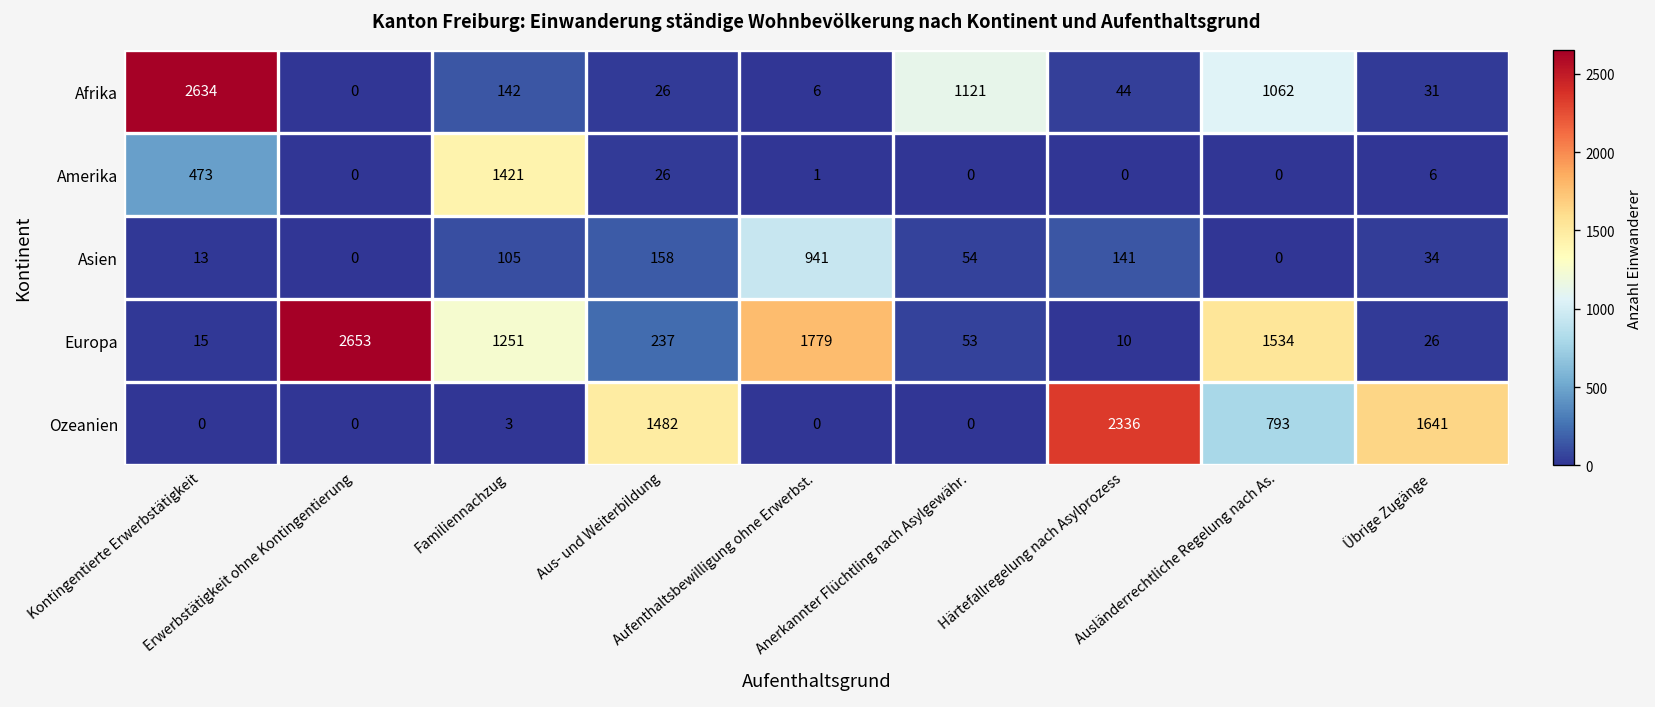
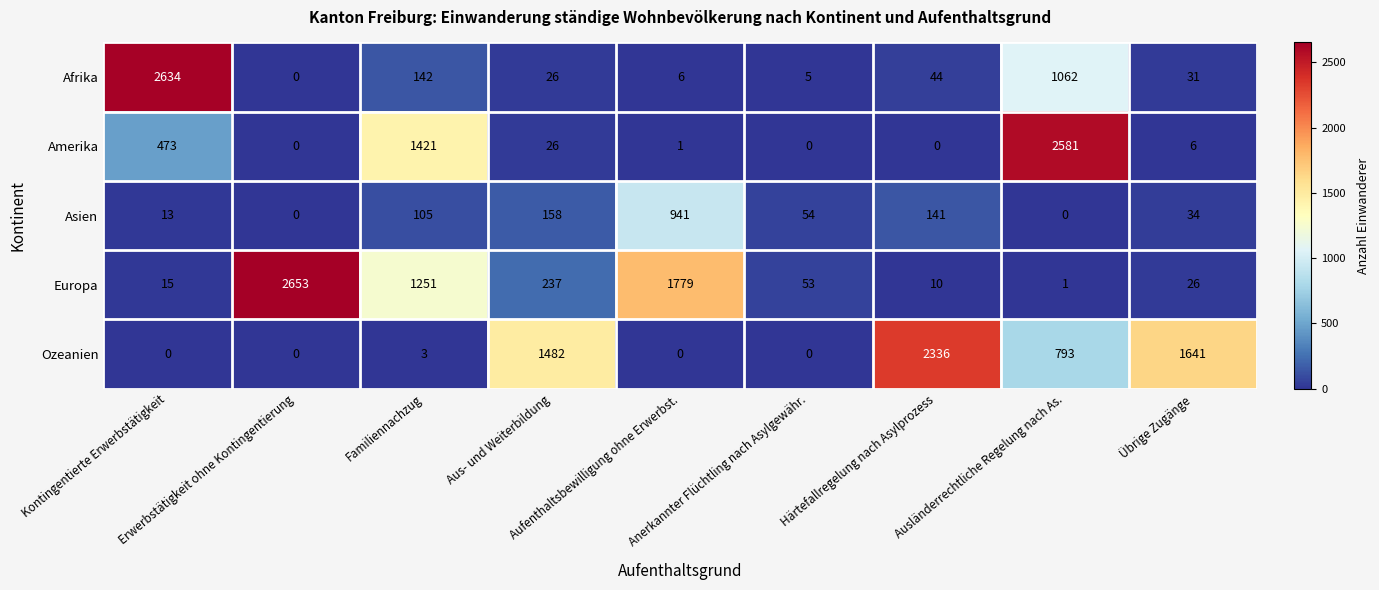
  {
    "Afrika": {
      "Kontingentierte Erwerbstätigkeit": 2634,
      "Erwerbstätigkeit ohne Kontingentierung": 0,
      "Familiennachzug": 142,
      "Aus- und Weiterbildung": 26,
      "Aufenthaltsbewilligung ohne Erwerbst.": 6,
-     "Anerkannter Flüchtling nach Asylgewähr.": 1121,
+     "Anerkannter Flüchtling nach Asylgewähr.": 5,
      "Härtefallregelung nach Asylprozess": 44,
      "Ausländerrechtliche Regelung nach As.": 1062,
      "Übrige Zugänge": 31
    },
    "Amerika": {
      "Kontingentierte Erwerbstätigkeit": 473,
      "Erwerbstätigkeit ohne Kontingentierung": 0,
      "Familiennachzug": 1421,
      "Aus- und Weiterbildung": 26,
      "Aufenthaltsbewilligung ohne Erwerbst.": 1,
      "Anerkannter Flüchtling nach Asylgewähr.": 0,
      "Härtefallregelung nach Asylprozess": 0,
-     "Ausländerrechtliche Regelung nach As.": 0,
+     "Ausländerrechtliche Regelung nach As.": 2581,
      "Übrige Zugänge": 6
    },
    "Asien": {
      "Kontingentierte Erwerbstätigkeit": 13,
      "Erwerbstätigkeit ohne Kontingentierung": 0,
      "Familiennachzug": 105,
      "Aus- und Weiterbildung": 158,
      "Aufenthaltsbewilligung ohne Erwerbst.": 941,
      "Anerkannter Flüchtling nach Asylgewähr.": 54,
      "Härtefallregelung nach Asylprozess": 141,
      "Ausländerrechtliche Regelung nach As.": 0,
      "Übrige Zugänge": 34
    },
    "Europa": {
      "Kontingentierte Erwerbstätigkeit": 15,
      "Erwerbstätigkeit ohne Kontingentierung": 2653,
      "Familiennachzug": 1251,
      "Aus- und Weiterbildung": 237,
      "Aufenthaltsbewilligung ohne Erwerbst.": 1779,
      "Anerkannter Flüchtling nach Asylgewähr.": 53,
      "Härtefallregelung nach Asylprozess": 10,
-     "Ausländerrechtliche Regelung nach As.": 1534,
+     "Ausländerrechtliche Regelung nach As.": 1,
      "Übrige Zugänge": 26
    },
    "Ozeanien": {
      "Kontingentierte Erwerbstätigkeit": 0,
      "Erwerbstätigkeit ohne Kontingentierung": 0,
      "Familiennachzug": 3,
      "Aus- und Weiterbildung": 1482,
      "Aufenthaltsbewilligung ohne Erwerbst.": 0,
      "Anerkannter Flüchtling nach Asylgewähr.": 0,
      "Härtefallregelung nach Asylprozess": 2336,
      "Ausländerrechtliche Regelung nach As.": 793,
      "Übrige Zugänge": 1641
    }
  }
